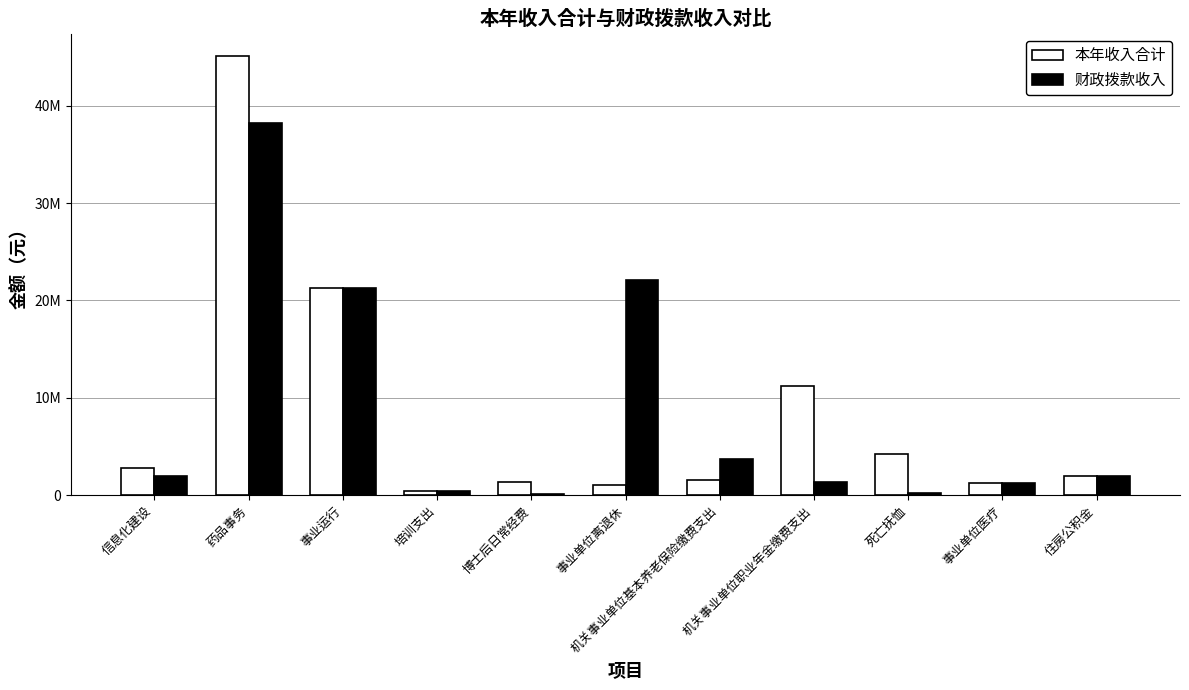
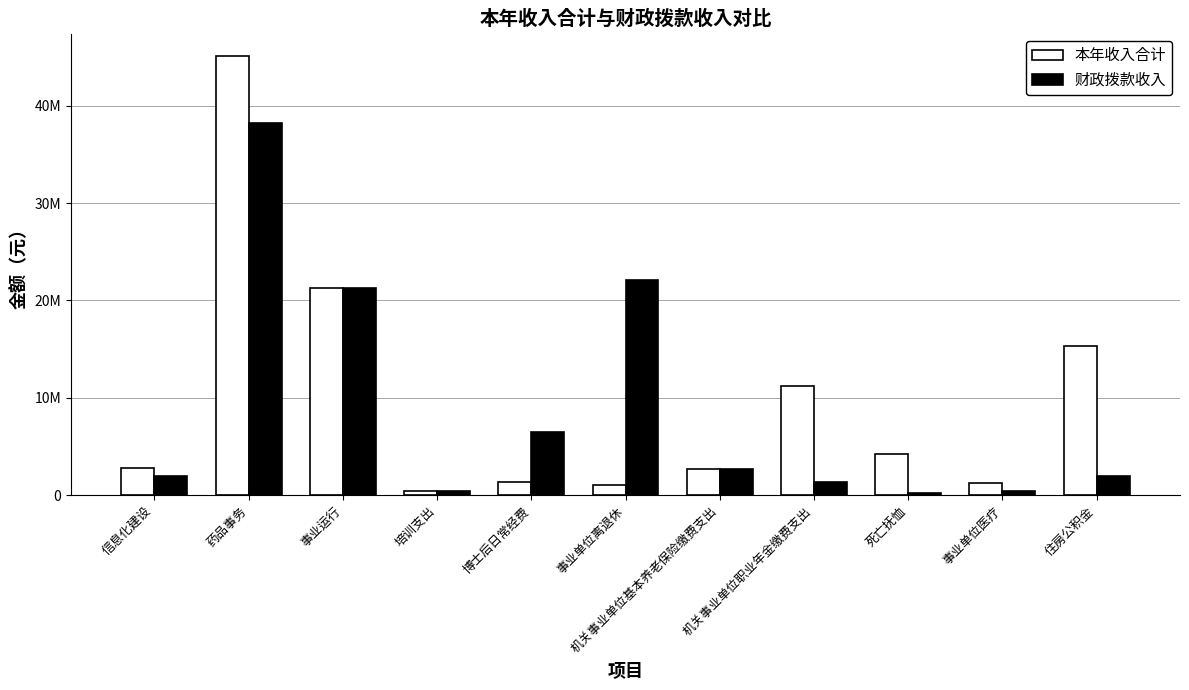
  {
    "本年收入合计": {
      "信息化建设": 3000000,
      "药品事务": 45000000,
      "事业运行": 21000000,
      "培训支出": 0,
      "博士后日常经费": 1000000,
      "事业单位离退休": 1000000,
-     "机关事业单位基本养老保险缴费支出": 2000000,
+     "机关事业单位基本养老保险缴费支出": 3000000,
      "机关事业单位职业年金缴费支出": 11000000,
      "死亡抚恤": 4000000,
      "事业单位医疗": 1000000,
-     "住房公积金": 2000000
+     "住房公积金": 15000000
    },
    "财政拨款收入": {
      "信息化建设": 2000000,
      "药品事务": 38000000,
      "事业运行": 21000000,
      "培训支出": 0,
-     "博士后日常经费": 0,
+     "博士后日常经费": 6000000,
      "事业单位离退休": 22000000,
-     "机关事业单位基本养老保险缴费支出": 4000000,
+     "机关事业单位基本养老保险缴费支出": 3000000,
      "机关事业单位职业年金缴费支出": 1000000,
-     "事业单位医疗": 1000000,
+     "事业单位医疗": 0,
      "住房公积金": 2000000
    }
  }
